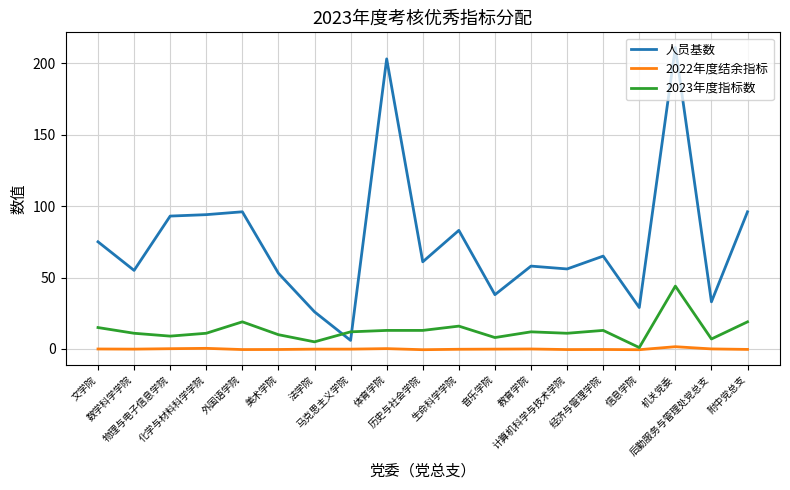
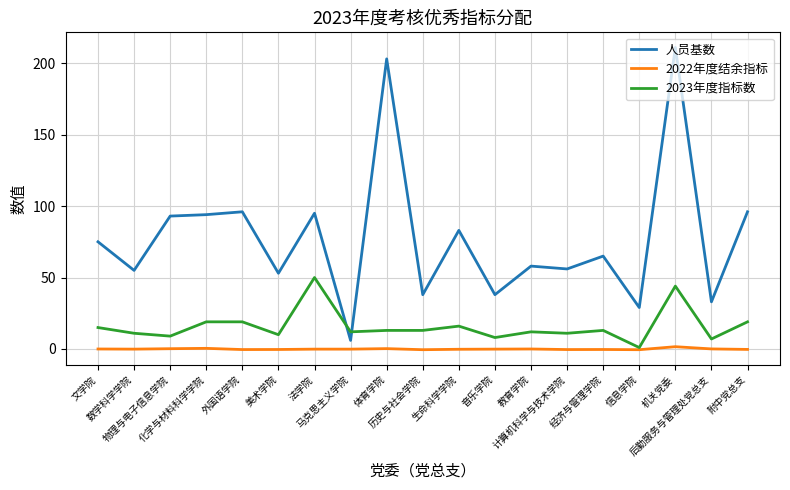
  {
    "人员基数": {
      "文学院": 75,
      "数学科学学院": 55,
      "物理与电子信息学院": 93,
      "化学与材料科学学院": 94,
      "外国语学院": 96,
      "美术学院": 53,
-     "法学院": 26,
+     "法学院": 95,
      "马克思主义学院": 6,
      "体育学院": 203,
-     "历史与社会学院": 61,
+     "历史与社会学院": 38,
      "生命科学学院": 83,
      "音乐学院": 38,
      "教育学院": 58,
      "计算机科学与技术学院": 56,
      "经济与管理学院": 65,
      "信息学院": 29,
      "后勤服务与管理处党总支": 33,
      "附中党总支": 96
    },
    "2022年度结余指标": {
      "文学院": 0,
      "数学科学学院": 0,
      "物理与电子信息学院": 0,
      "化学与材料科学学院": 0,
      "外国语学院": 0,
      "美术学院": 0,
      "法学院": 0,
      "马克思主义学院": 0,
      "体育学院": 0,
      "历史与社会学院": -1,
      "生命科学学院": 0,
      "音乐学院": 0,
      "教育学院": 0,
      "计算机科学与技术学院": 0,
      "经济与管理学院": 0,
      "机关党委": 2,
      "后勤服务与管理处党总支": 0,
      "附中党总支": 0
    },
    "2023年度指标数": {
      "文学院": 15,
      "数学科学学院": 11,
      "物理与电子信息学院": 9,
-     "化学与材料科学学院": 11,
+     "化学与材料科学学院": 19,
      "外国语学院": 19,
      "美术学院": 10,
-     "法学院": 5,
+     "法学院": 50,
      "马克思主义学院": 12,
      "体育学院": 13,
      "历史与社会学院": 13,
      "生命科学学院": 16,
      "音乐学院": 8,
      "教育学院": 12,
      "计算机科学与技术学院": 11,
      "经济与管理学院": 13,
      "机关党委": 44,
      "后勤服务与管理处党总支": 7,
      "附中党总支": 19
    }
  }
